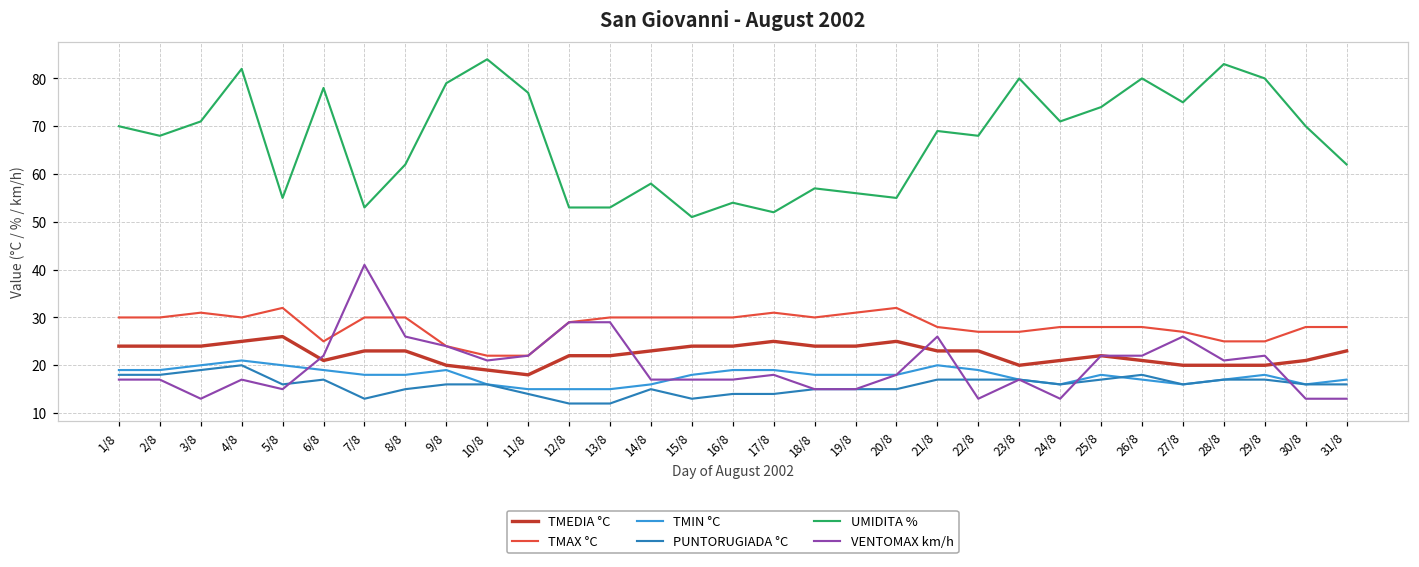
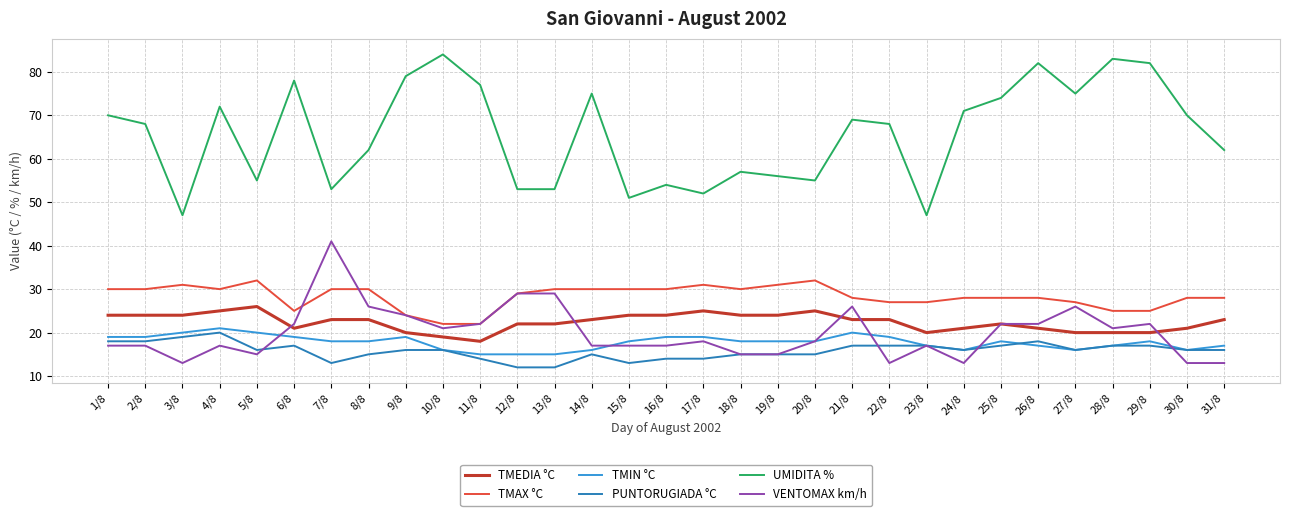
  {
    "UMIDITA %": {
      "1/8": 70,
      "2/8": 68,
-     "3/8": 71,
-     "4/8": 82,
+     "3/8": 47,
+     "4/8": 72,
      "5/8": 55,
      "6/8": 78,
      "7/8": 53,
      "8/8": 62,
      "9/8": 79,
      "10/8": 84,
      "11/8": 77,
      "12/8": 53,
      "13/8": 53,
-     "14/8": 58,
+     "14/8": 75,
      "15/8": 51,
      "16/8": 54,
      "17/8": 52,
      "18/8": 57,
      "19/8": 56,
      "20/8": 55,
      "21/8": 69,
      "22/8": 68,
-     "23/8": 80,
+     "23/8": 47,
      "24/8": 71,
      "25/8": 74,
-     "26/8": 80,
+     "26/8": 82,
      "27/8": 75,
      "28/8": 83,
-     "29/8": 80,
+     "29/8": 82,
      "30/8": 70,
      "31/8": 62
    },
    "VENTOMAX km/h": {
      "1/8": 17,
      "2/8": 17,
      "3/8": 13,
      "4/8": 17,
      "5/8": 15,
      "6/8": 22,
      "7/8": 41,
      "8/8": 26,
      "10/8": 21,
      "13/8": 29,
      "14/8": 17,
      "15/8": 17,
      "16/8": 17,
      "17/8": 18,
      "21/8": 26,
      "22/8": 13,
      "24/8": 13,
      "26/8": 22,
      "27/8": 26,
      "28/8": 21,
      "29/8": 22,
      "30/8": 13,
      "31/8": 13
    }
  }
